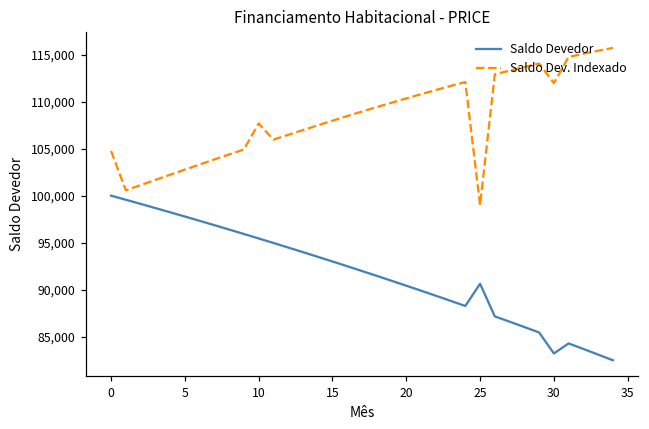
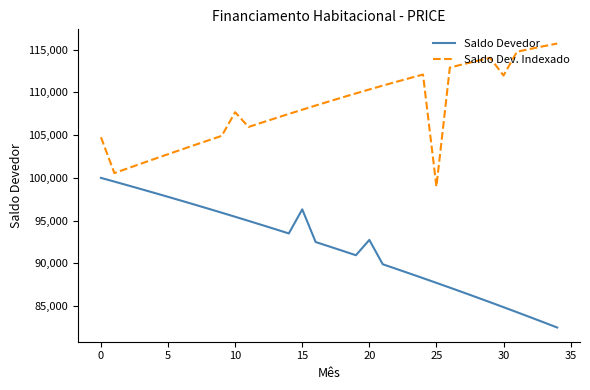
  {
    "Saldo Devedor": {
      "0": "100,000",
      "5": "98,000",
      "10": "95,000",
-     "15": "93,000",
-     "20": "90,000",
-     "25": "91,000",
-     "30": "83,000"
+     "15": "96,000",
+     "20": "93,000",
+     "25": "88,000",
+     "30": "85,000"
    },
    "Saldo Dev. Indexado": {
      "0": "105,000",
      "5": "103,000",
      "10": "108,000",
      "15": "108,000",
      "20": "110,000",
      "25": "99,000",
      "30": "112,000"
    }
  }
